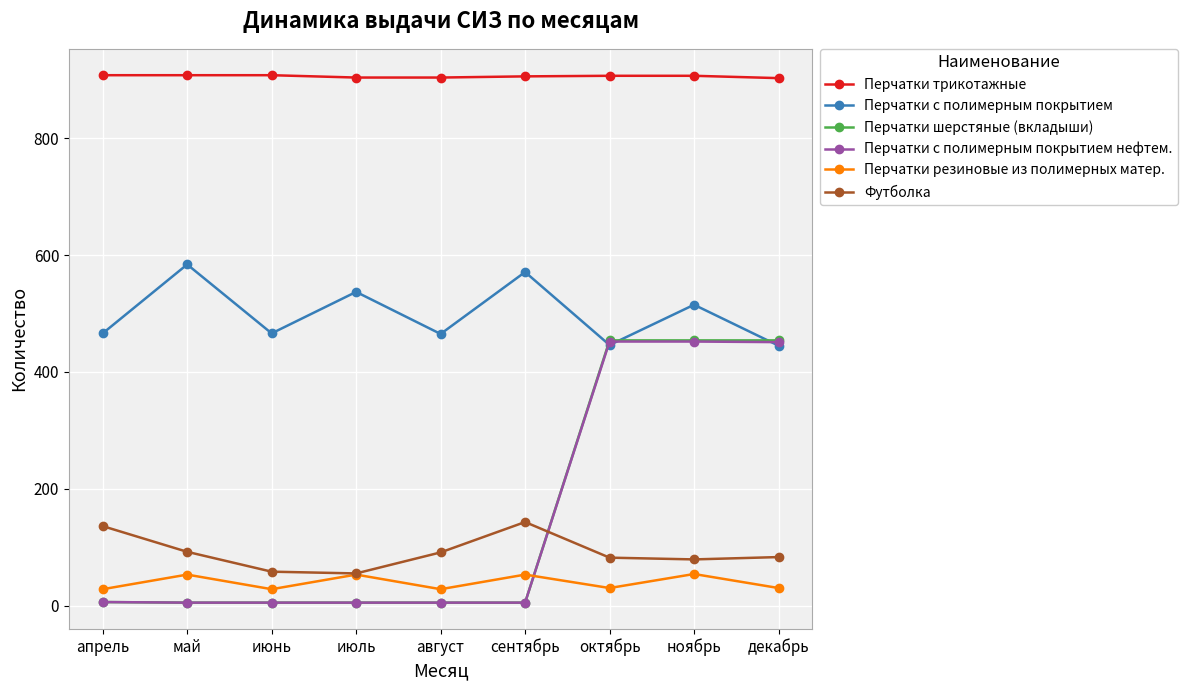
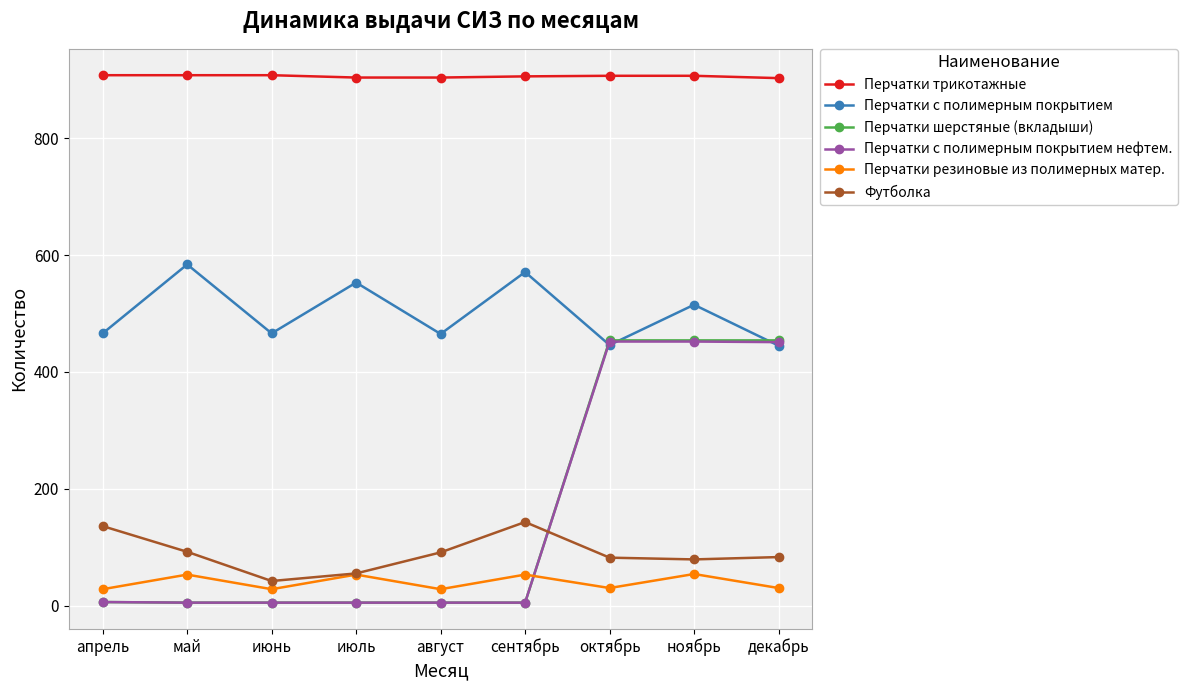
  {
    "Перчатки трикотажные": {
      "апрель": 910,
      "май": 910,
      "июнь": 910,
      "июль": 900,
      "август": 900,
      "сентябрь": 910,
      "октябрь": 910,
      "ноябрь": 910,
      "декабрь": 900
    },
    "Перчатки с полимерным покрытием": {
      "апрель": 470,
      "май": 580,
      "июнь": 470,
-     "июль": 540,
+     "июль": 550,
      "август": 470,
      "сентябрь": 570,
      "октябрь": 450,
      "ноябрь": 520,
      "декабрь": 450
    },
    "Перчатки резиновые из полимерных матер.": {
      "апрель": 30,
      "май": 50,
      "июнь": 30,
      "август": 30,
      "сентябрь": 50,
      "октябрь": 30,
      "ноябрь": 50,
      "декабрь": 30
    },
    "Футболка": {
      "апрель": 140,
      "май": 90,
-     "июнь": 60,
+     "июнь": 40,
      "август": 90,
      "сентябрь": 140,
      "октябрь": 80,
      "ноябрь": 80,
      "декабрь": 80
    }
  }
